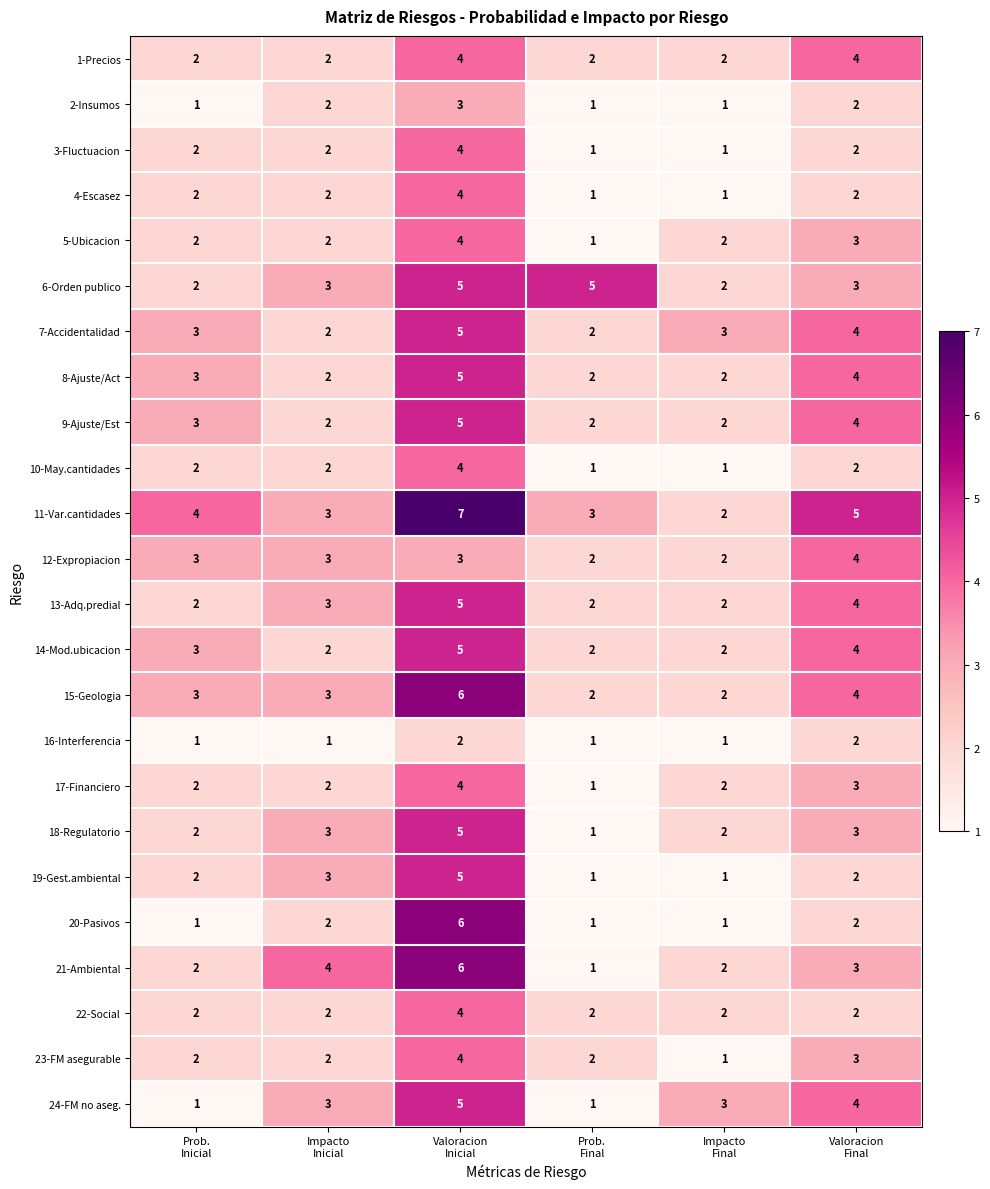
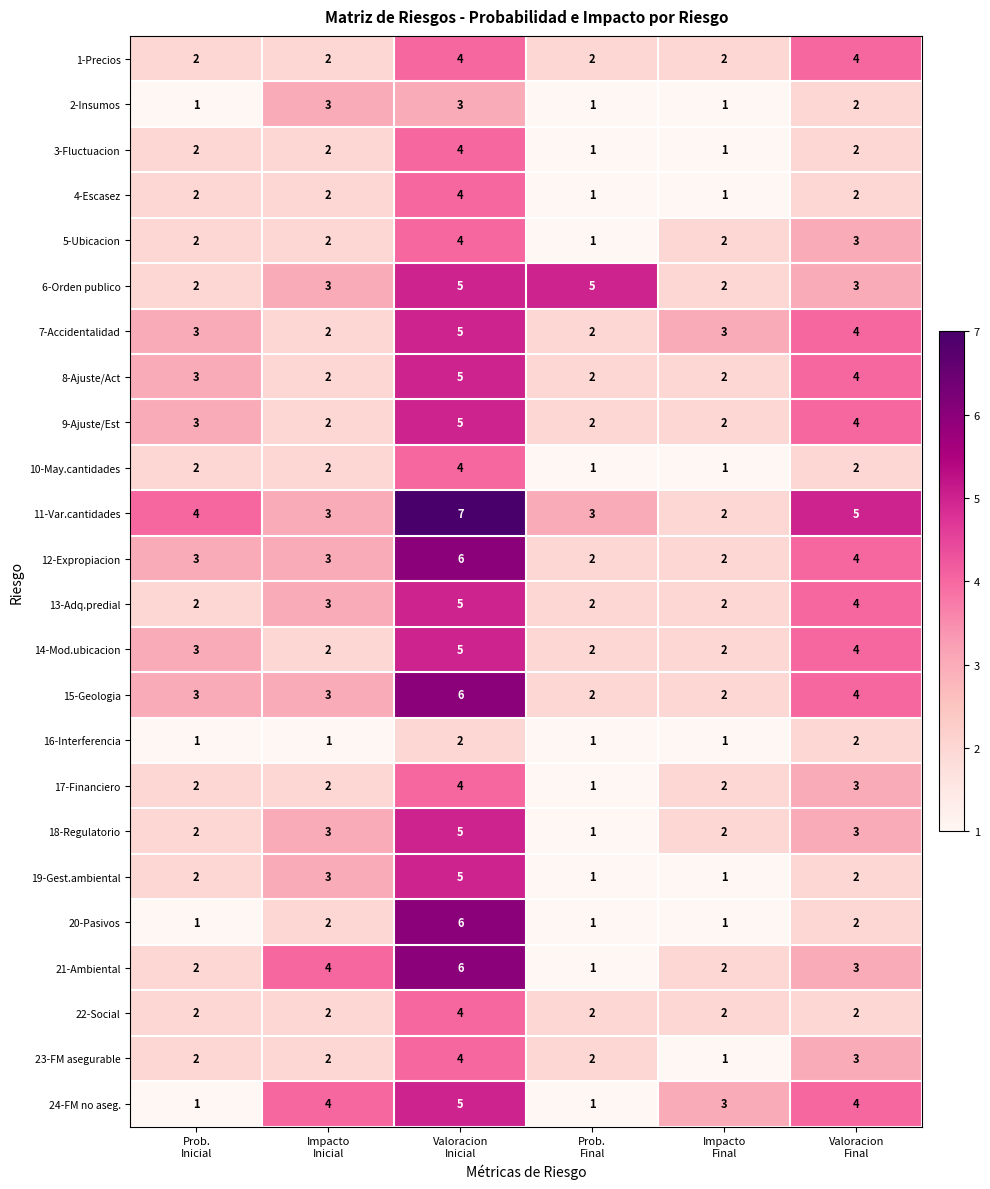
  {
    "1-Precios": {
      "Prob. Inicial": 2,
      "Impacto Inicial": 2,
      "Valoracion Inicial": 4,
      "Prob. Final": 2,
      "Impacto Final": 2,
      "Valoracion Final": 4
    },
    "2-Insumos": {
      "Prob. Inicial": 1,
-     "Impacto Inicial": 2,
+     "Impacto Inicial": 3,
      "Valoracion Inicial": 3,
      "Prob. Final": 1,
      "Impacto Final": 1,
      "Valoracion Final": 2
    },
    "3-Fluctuacion": {
      "Prob. Inicial": 2,
      "Impacto Inicial": 2,
      "Valoracion Inicial": 4,
      "Prob. Final": 1,
      "Impacto Final": 1,
      "Valoracion Final": 2
    },
    "4-Escasez": {
      "Prob. Inicial": 2,
      "Impacto Inicial": 2,
      "Valoracion Inicial": 4,
      "Prob. Final": 1,
      "Impacto Final": 1,
      "Valoracion Final": 2
    },
    "5-Ubicacion": {
      "Prob. Inicial": 2,
      "Impacto Inicial": 2,
      "Valoracion Inicial": 4,
      "Prob. Final": 1,
      "Impacto Final": 2,
      "Valoracion Final": 3
    },
    "6-Orden publico": {
      "Prob. Inicial": 2,
      "Impacto Inicial": 3,
      "Valoracion Inicial": 5,
      "Prob. Final": 5,
      "Impacto Final": 2,
      "Valoracion Final": 3
    },
    "7-Accidentalidad": {
      "Prob. Inicial": 3,
      "Impacto Inicial": 2,
      "Valoracion Inicial": 5,
      "Prob. Final": 2,
      "Impacto Final": 3,
      "Valoracion Final": 4
    },
    "8-Ajuste/Act": {
      "Prob. Inicial": 3,
      "Impacto Inicial": 2,
      "Valoracion Inicial": 5,
      "Prob. Final": 2,
      "Impacto Final": 2,
      "Valoracion Final": 4
    },
    "9-Ajuste/Est": {
      "Prob. Inicial": 3,
      "Impacto Inicial": 2,
      "Valoracion Inicial": 5,
      "Prob. Final": 2,
      "Impacto Final": 2,
      "Valoracion Final": 4
    },
    "10-May.cantidades": {
      "Prob. Inicial": 2,
      "Impacto Inicial": 2,
      "Valoracion Inicial": 4,
      "Prob. Final": 1,
      "Impacto Final": 1,
      "Valoracion Final": 2
    },
    "11-Var.cantidades": {
      "Prob. Inicial": 4,
      "Impacto Inicial": 3,
      "Valoracion Inicial": 7,
      "Prob. Final": 3,
      "Impacto Final": 2,
      "Valoracion Final": 5
    },
    "12-Expropiacion": {
      "Prob. Inicial": 3,
      "Impacto Inicial": 3,
-     "Valoracion Inicial": 3,
+     "Valoracion Inicial": 6,
      "Prob. Final": 2,
      "Impacto Final": 2,
      "Valoracion Final": 4
    },
    "13-Adq.predial": {
      "Prob. Inicial": 2,
      "Impacto Inicial": 3,
      "Valoracion Inicial": 5,
      "Prob. Final": 2,
      "Impacto Final": 2,
      "Valoracion Final": 4
    },
    "14-Mod.ubicacion": {
      "Prob. Inicial": 3,
      "Impacto Inicial": 2,
      "Valoracion Inicial": 5,
      "Prob. Final": 2,
      "Impacto Final": 2,
      "Valoracion Final": 4
    },
    "15-Geologia": {
      "Prob. Inicial": 3,
      "Impacto Inicial": 3,
      "Valoracion Inicial": 6,
      "Prob. Final": 2,
      "Impacto Final": 2,
      "Valoracion Final": 4
    },
    "16-Interferencia": {
      "Prob. Inicial": 1,
      "Impacto Inicial": 1,
      "Valoracion Inicial": 2,
      "Prob. Final": 1,
      "Impacto Final": 1,
      "Valoracion Final": 2
    },
    "17-Financiero": {
      "Prob. Inicial": 2,
      "Impacto Inicial": 2,
      "Valoracion Inicial": 4,
      "Prob. Final": 1,
      "Impacto Final": 2,
      "Valoracion Final": 3
    },
    "18-Regulatorio": {
      "Prob. Inicial": 2,
      "Impacto Inicial": 3,
      "Valoracion Inicial": 5,
      "Prob. Final": 1,
      "Impacto Final": 2,
      "Valoracion Final": 3
    },
    "19-Gest.ambiental": {
      "Prob. Inicial": 2,
      "Impacto Inicial": 3,
      "Valoracion Inicial": 5,
      "Prob. Final": 1,
      "Impacto Final": 1,
      "Valoracion Final": 2
    },
    "20-Pasivos": {
      "Prob. Inicial": 1,
      "Impacto Inicial": 2,
      "Valoracion Inicial": 6,
      "Prob. Final": 1,
      "Impacto Final": 1,
      "Valoracion Final": 2
    },
    "21-Ambiental": {
      "Prob. Inicial": 2,
      "Impacto Inicial": 4,
      "Valoracion Inicial": 6,
      "Prob. Final": 1,
      "Impacto Final": 2,
      "Valoracion Final": 3
    },
    "22-Social": {
      "Prob. Inicial": 2,
      "Impacto Inicial": 2,
      "Valoracion Inicial": 4,
      "Prob. Final": 2,
      "Impacto Final": 2,
      "Valoracion Final": 2
    },
    "23-FM asegurable": {
      "Prob. Inicial": 2,
      "Impacto Inicial": 2,
      "Valoracion Inicial": 4,
      "Prob. Final": 2,
      "Impacto Final": 1,
      "Valoracion Final": 3
    },
    "24-FM no aseg.": {
      "Prob. Inicial": 1,
-     "Impacto Inicial": 3,
+     "Impacto Inicial": 4,
      "Valoracion Inicial": 5,
      "Prob. Final": 1,
      "Impacto Final": 3,
      "Valoracion Final": 4
    }
  }
